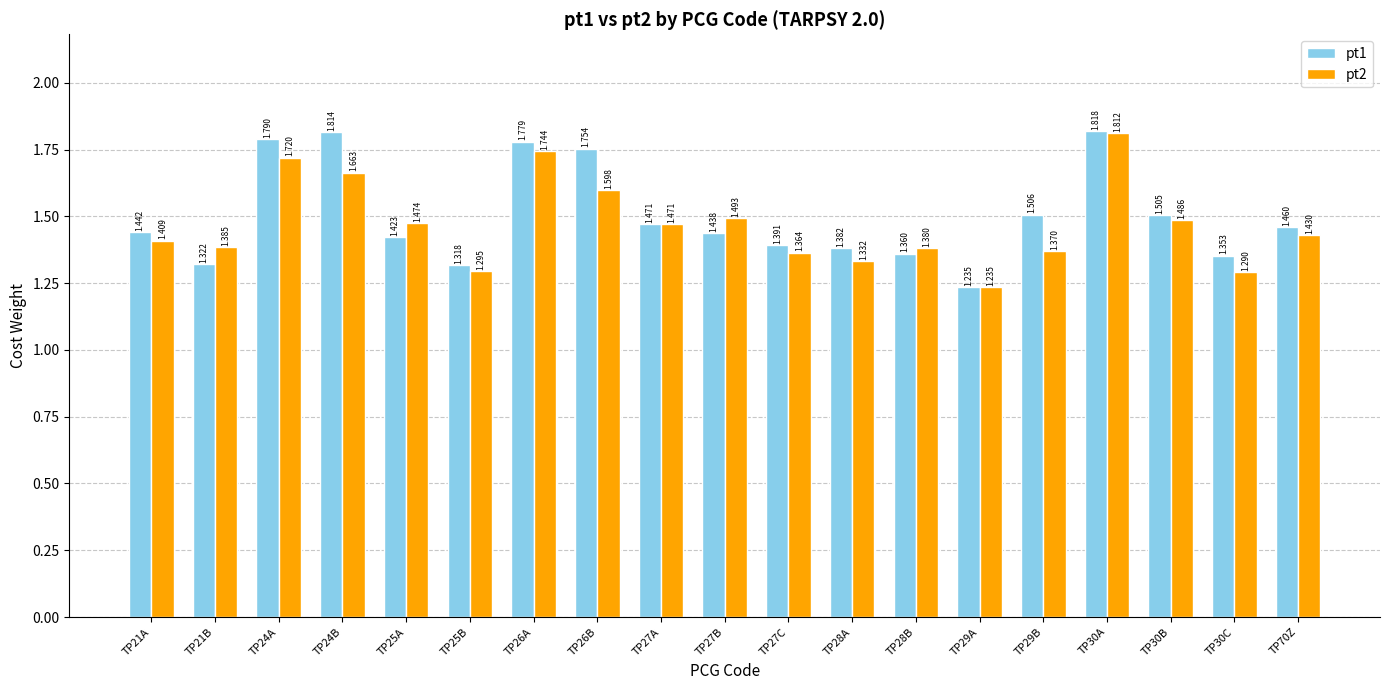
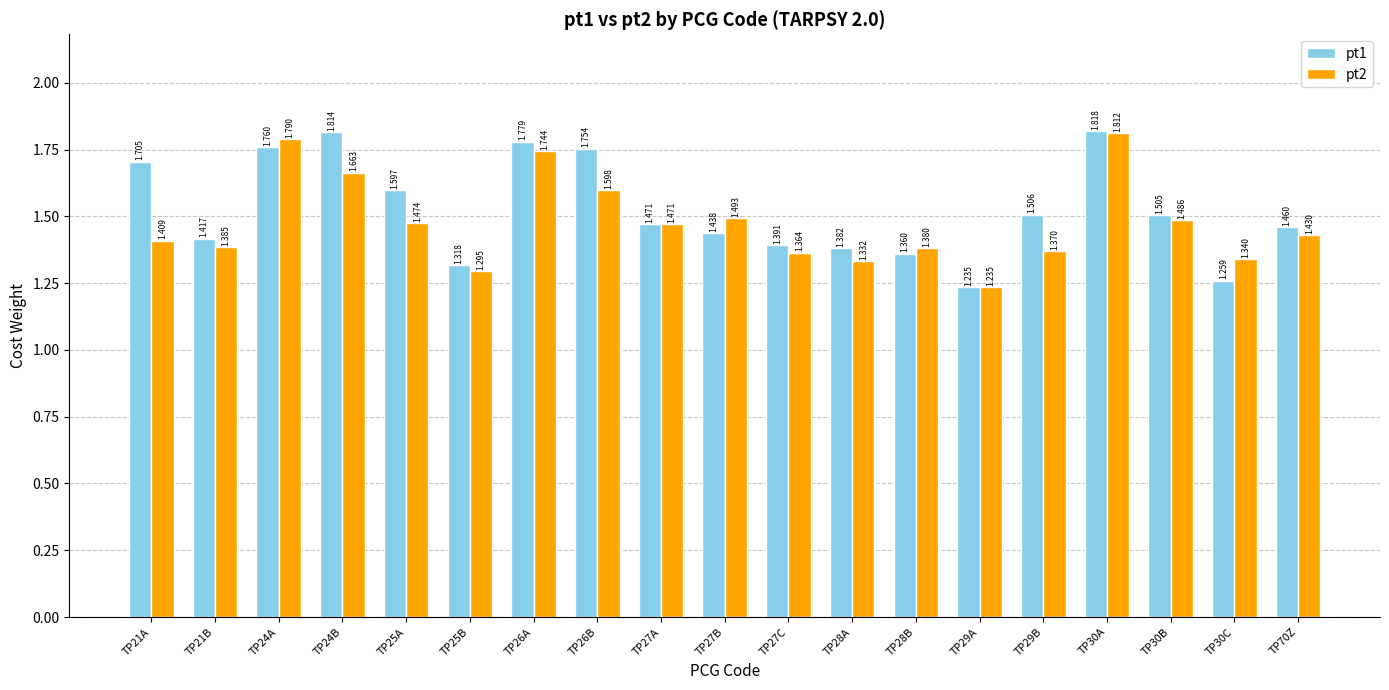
  {
    "pt1": {
-     "TP21A": 1.442,
-     "TP21B": 1.322,
-     "TP24A": 1.790,
+     "TP21A": 1.705,
+     "TP21B": 1.417,
+     "TP24A": 1.760,
      "TP24B": 1.814,
-     "TP25A": 1.423,
+     "TP25A": 1.597,
      "TP25B": 1.318,
      "TP26A": 1.779,
      "TP26B": 1.754,
      "TP27A": 1.471,
      "TP27B": 1.438,
      "TP27C": 1.391,
      "TP28A": 1.382,
      "TP28B": 1.360,
      "TP29A": 1.235,
      "TP29B": 1.506,
      "TP30A": 1.818,
      "TP30B": 1.505,
-     "TP30C": 1.353,
+     "TP30C": 1.259,
      "TP70Z": 1.460
    },
    "pt2": {
      "TP21A": 1.409,
      "TP21B": 1.385,
-     "TP24A": 1.720,
+     "TP24A": 1.790,
      "TP24B": 1.663,
      "TP25A": 1.474,
      "TP25B": 1.295,
      "TP26A": 1.744,
      "TP26B": 1.598,
      "TP27A": 1.471,
      "TP27B": 1.493,
      "TP27C": 1.364,
      "TP28A": 1.332,
      "TP28B": 1.380,
      "TP29A": 1.235,
      "TP29B": 1.370,
      "TP30A": 1.812,
      "TP30B": 1.486,
-     "TP30C": 1.290,
+     "TP30C": 1.340,
      "TP70Z": 1.430
    }
  }
